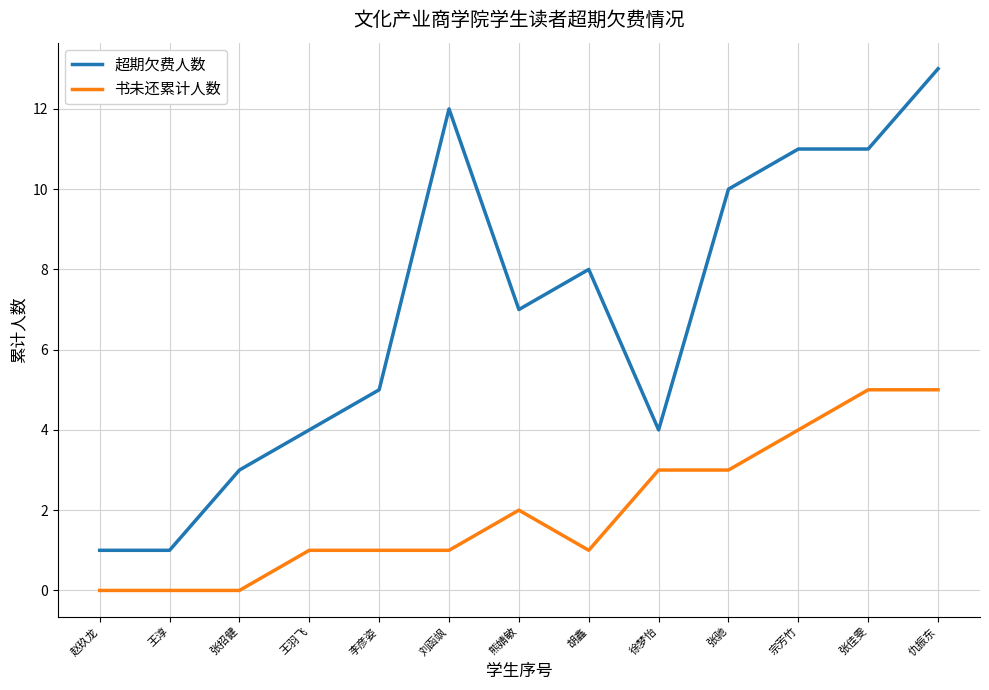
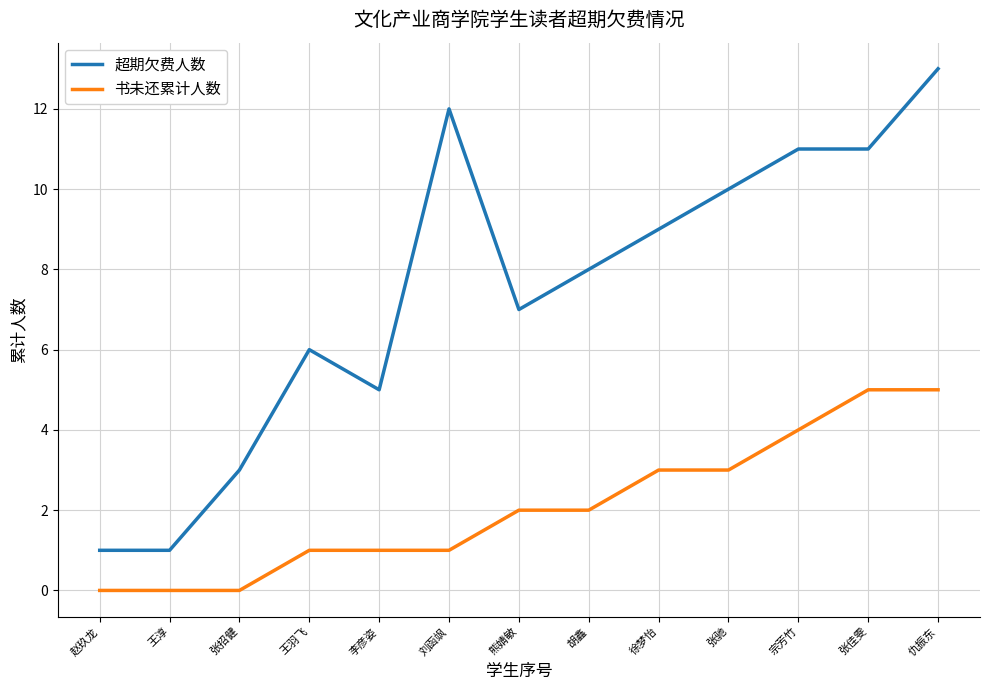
  {
    "超期欠费人数": {
      "赵玖龙": 1,
      "王淳": 1,
      "张招健": 3,
-     "王羽飞": 4,
+     "王羽飞": 6,
      "李彦姿": 5,
      "刘函飒": 12,
      "熊婧敏": 7,
      "胡鑫": 8,
-     "徐梦怡": 4,
+     "徐梦怡": 9,
      "张驰": 10,
      "宗芳竹": 11,
      "张佳雯": 11,
      "仇振东": 13
    },
    "书未还累计人数": {
      "赵玖龙": 0,
      "王淳": 0,
      "张招健": 0,
      "王羽飞": 1,
      "李彦姿": 1,
      "刘函飒": 1,
      "熊婧敏": 2,
-     "胡鑫": 1,
+     "胡鑫": 2,
      "徐梦怡": 3,
      "张驰": 3,
      "宗芳竹": 4,
      "张佳雯": 5,
      "仇振东": 5
    }
  }
